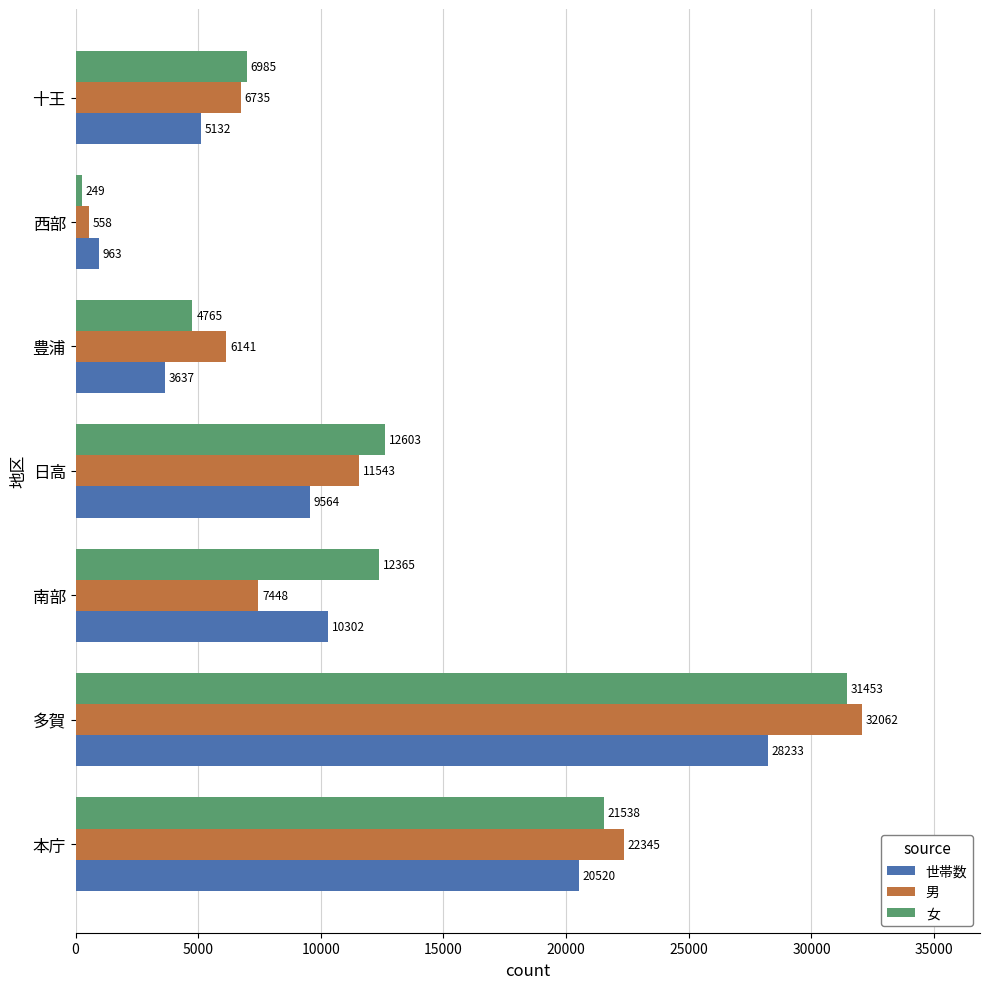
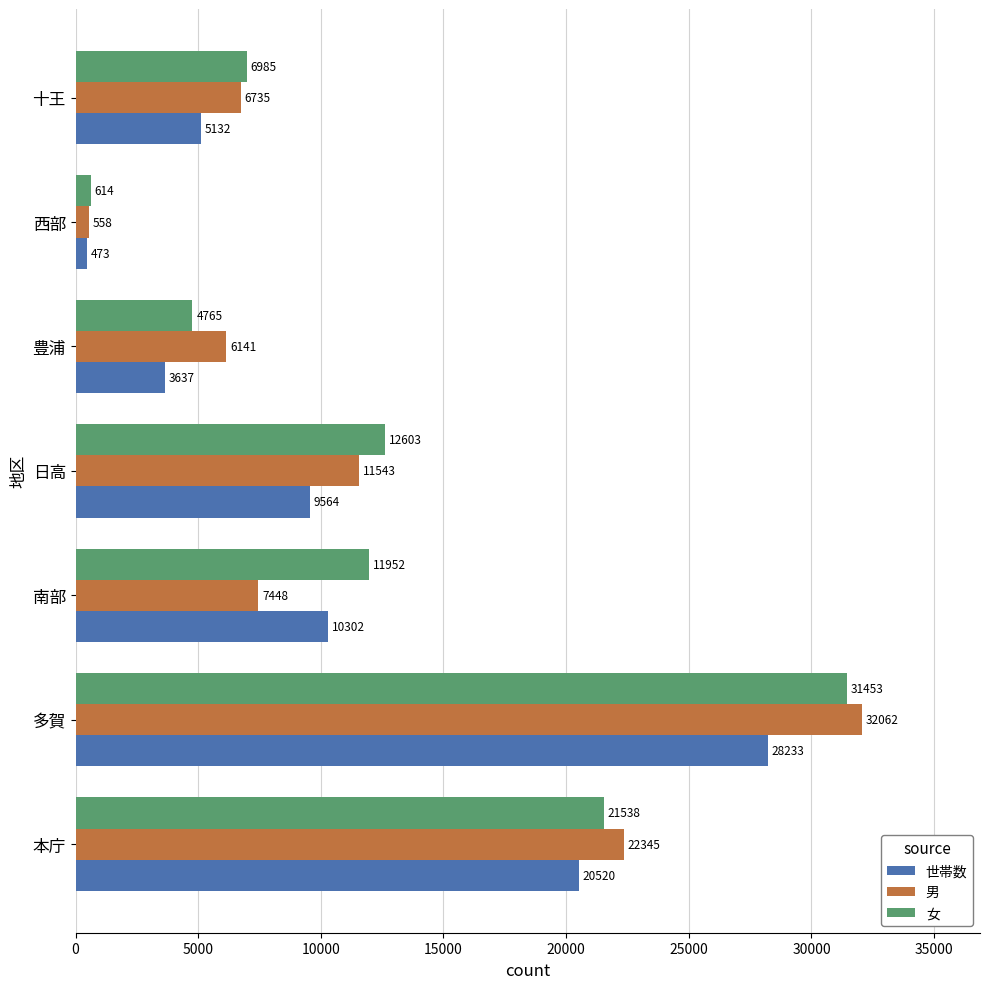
  {
    "世帯数": {
      "十王": 5132,
-     "西部": 963,
+     "西部": 473,
      "豊浦": 3637,
      "日高": 9564,
      "南部": 10302,
      "多賀": 28233,
      "本庁": 20520
    },
    "男": {
      "十王": 6735,
      "西部": 558,
      "豊浦": 6141,
      "日高": 11543,
      "南部": 7448,
      "多賀": 32062,
      "本庁": 22345
    },
    "女": {
      "十王": 6985,
-     "西部": 249,
+     "西部": 614,
      "豊浦": 4765,
      "日高": 12603,
-     "南部": 12365,
+     "南部": 11952,
      "多賀": 31453,
      "本庁": 21538
    }
  }
